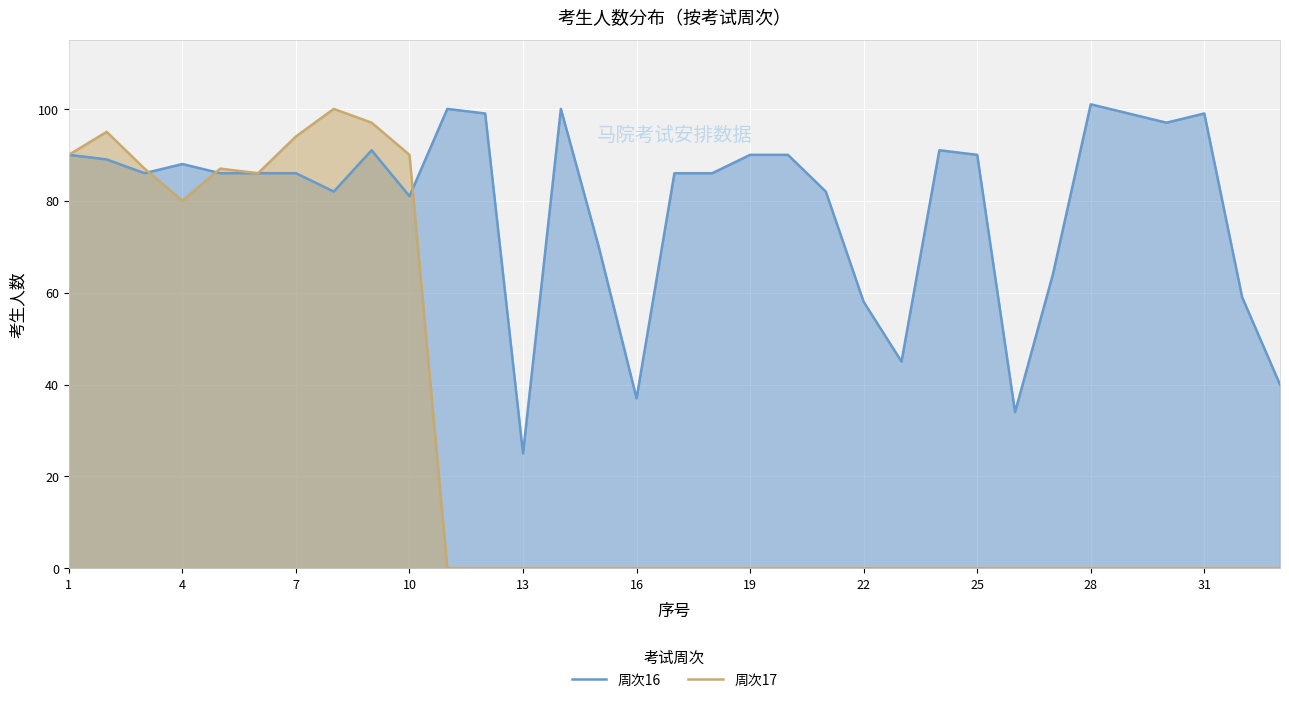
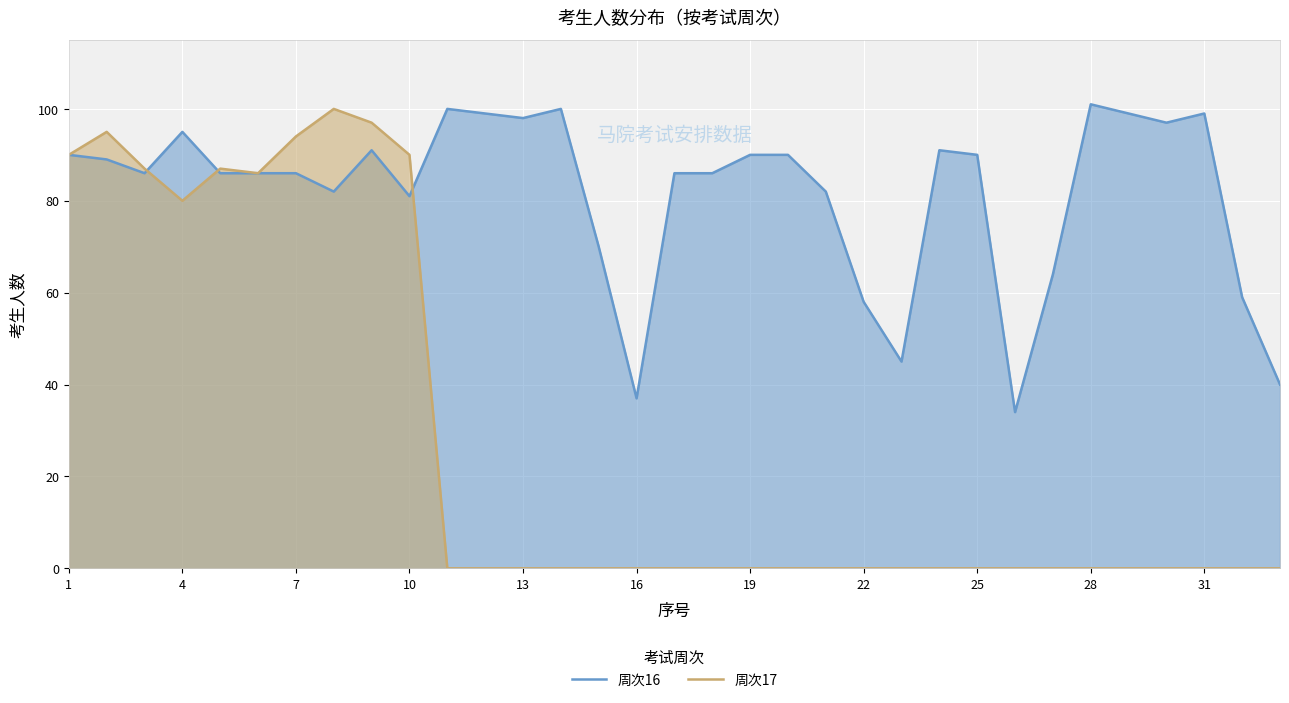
  {
    "周次16": {
-     "4": 88,
+     "4": 95,
      "7": 86,
      "10": 81,
-     "13": 25,
+     "13": 98,
      "16": 37,
      "19": 90,
      "22": 58,
      "25": 90,
      "28": 101,
      "31": 99
    },
    "周次17": {
      "4": 80,
      "7": 94,
      "10": 90,
      "13": 0,
      "16": 0,
      "19": 0,
      "22": 0,
      "25": 0,
      "28": 0,
      "31": 0
    }
  }
